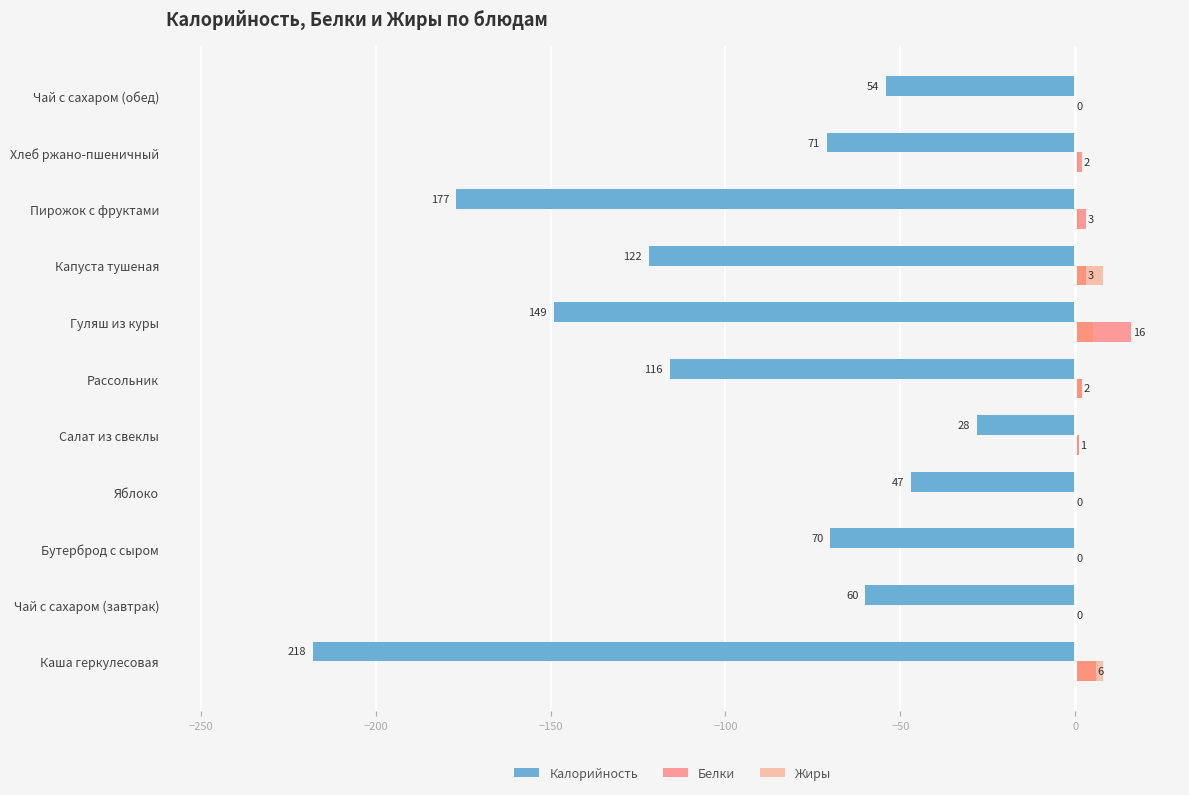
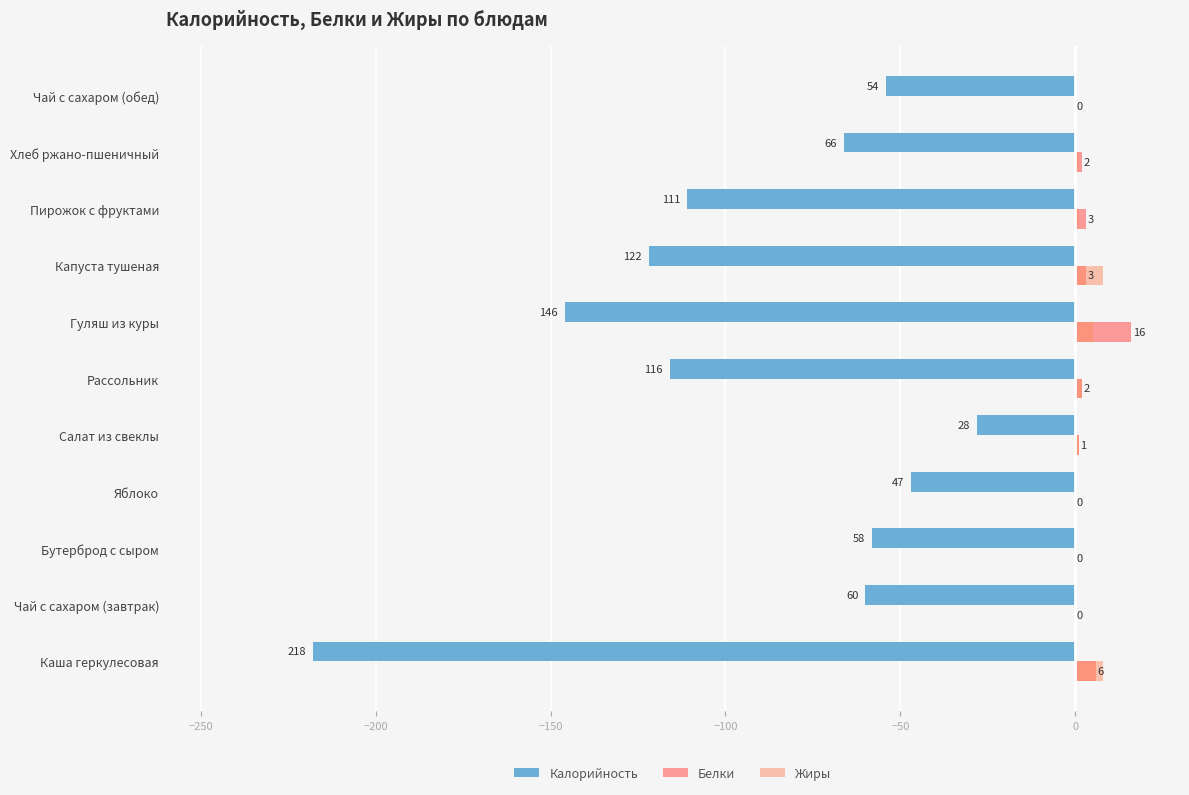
  {
    "Калорийность": {
-     "Хлеб ржано-пшеничный": 71,
-     "Пирожок с фруктами": 177,
-     "Гуляш из куры": 149,
-     "Бутерброд с сыром": 70
+     "Хлеб ржано-пшеничный": 66,
+     "Пирожок с фруктами": 111,
+     "Гуляш из куры": 146,
+     "Бутерброд с сыром": 58
    }
  }
